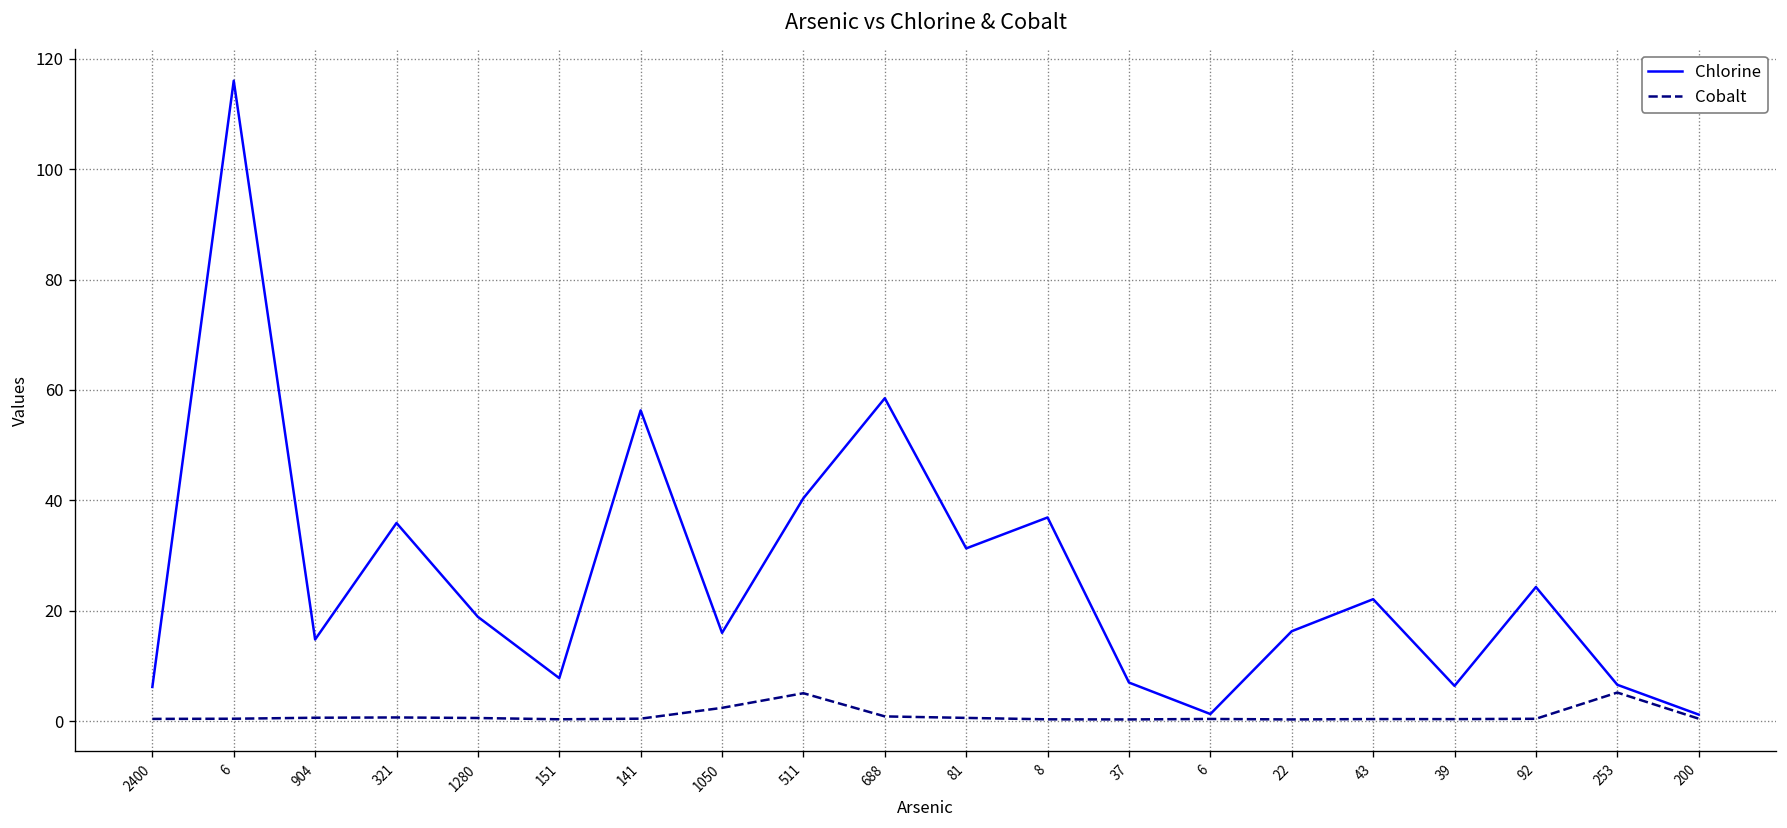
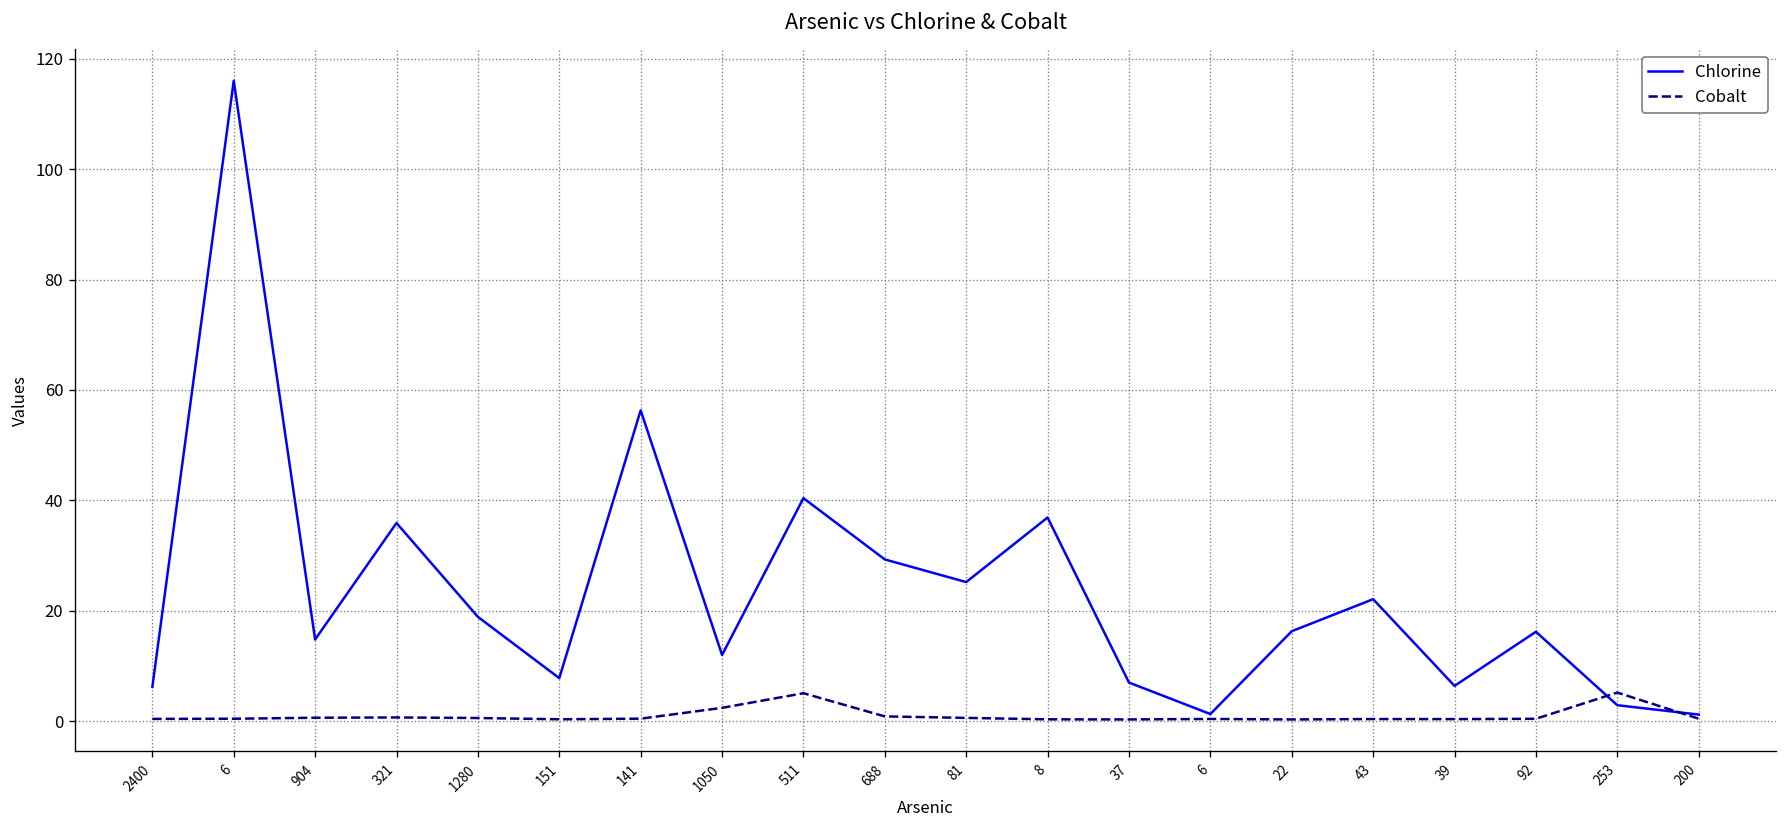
  {
    "Chlorine": {
      "2400": 6,
      "904": 15,
      "321": 36,
      "1280": 19,
      "151": 8,
      "141": 56,
-     "1050": 16,
+     "1050": 12,
      "511": 40,
-     "688": 59,
-     "81": 31,
+     "688": 29,
+     "81": 25,
      "8": 37,
      "37": 7,
      "22": 16,
      "43": 22,
      "39": 6,
-     "92": 24,
-     "253": 7,
+     "92": 16,
+     "253": 3,
      "200": 1
    },
    "Cobalt": {
      "2400": 0,
      "904": 1,
      "321": 1,
      "1280": 1,
      "151": 0,
      "141": 0,
      "1050": 2,
      "511": 5,
      "688": 1,
      "81": 1,
      "8": 0,
      "37": 0,
      "22": 0,
      "43": 0,
      "39": 0,
      "92": 0,
      "253": 5,
      "200": 0
    }
  }
